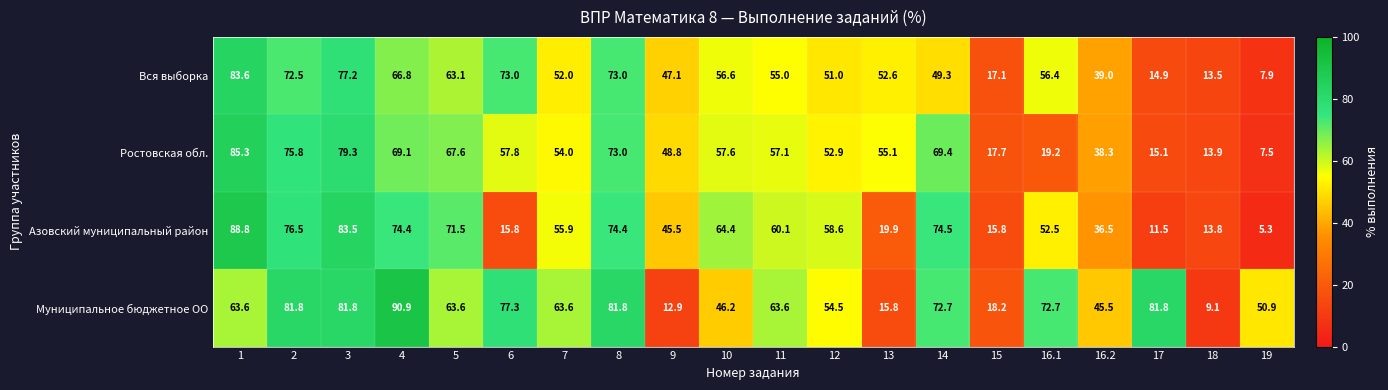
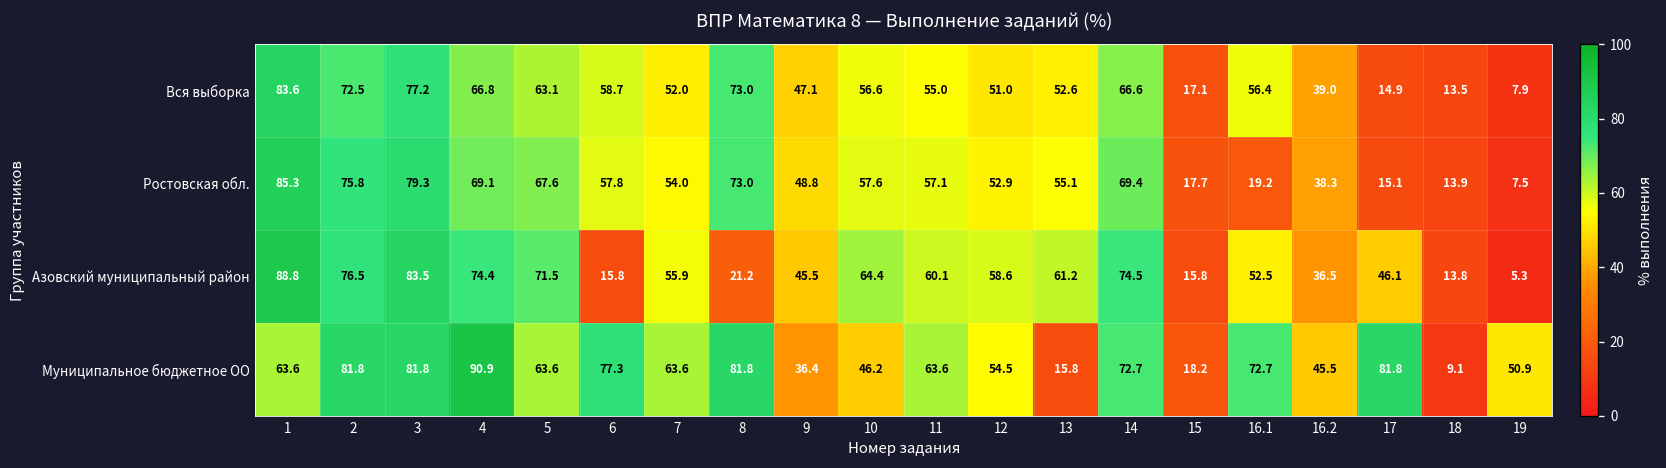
  {
    "Вся выборка": {
      "1": 83.6,
      "2": 72.5,
      "3": 77.2,
      "4": 66.8,
      "5": 63.1,
-     "6": 73.0,
+     "6": 58.7,
      "7": 52.0,
      "8": 73.0,
      "9": 47.1,
      "10": 56.6,
      "11": 55.0,
      "12": 51.0,
      "13": 52.6,
-     "14": 49.3,
+     "14": 66.6,
      "15": 17.1,
      "16.1": 56.4,
      "16.2": 39.0,
      "17": 14.9,
      "18": 13.5,
      "19": 7.9
    },
    "Ростовская обл.": {
      "1": 85.3,
      "2": 75.8,
      "3": 79.3,
      "4": 69.1,
      "5": 67.6,
      "6": 57.8,
      "7": 54.0,
      "8": 73.0,
      "9": 48.8,
      "10": 57.6,
      "11": 57.1,
      "12": 52.9,
      "13": 55.1,
      "14": 69.4,
      "15": 17.7,
      "16.1": 19.2,
      "16.2": 38.3,
      "17": 15.1,
      "18": 13.9,
      "19": 7.5
    },
    "Азовский муниципальный район": {
      "1": 88.8,
      "2": 76.5,
      "3": 83.5,
      "4": 74.4,
      "5": 71.5,
      "6": 15.8,
      "7": 55.9,
-     "8": 74.4,
+     "8": 21.2,
      "9": 45.5,
      "10": 64.4,
      "11": 60.1,
      "12": 58.6,
-     "13": 19.9,
+     "13": 61.2,
      "14": 74.5,
      "15": 15.8,
      "16.1": 52.5,
      "16.2": 36.5,
-     "17": 11.5,
+     "17": 46.1,
      "18": 13.8,
      "19": 5.3
    },
    "Муниципальное бюджетное ОО": {
      "1": 63.6,
      "2": 81.8,
      "3": 81.8,
      "4": 90.9,
      "5": 63.6,
      "6": 77.3,
      "7": 63.6,
      "8": 81.8,
-     "9": 12.9,
+     "9": 36.4,
      "10": 46.2,
      "11": 63.6,
      "12": 54.5,
      "13": 15.8,
      "14": 72.7,
      "15": 18.2,
      "16.1": 72.7,
      "16.2": 45.5,
      "17": 81.8,
      "18": 9.1,
      "19": 50.9
    }
  }
